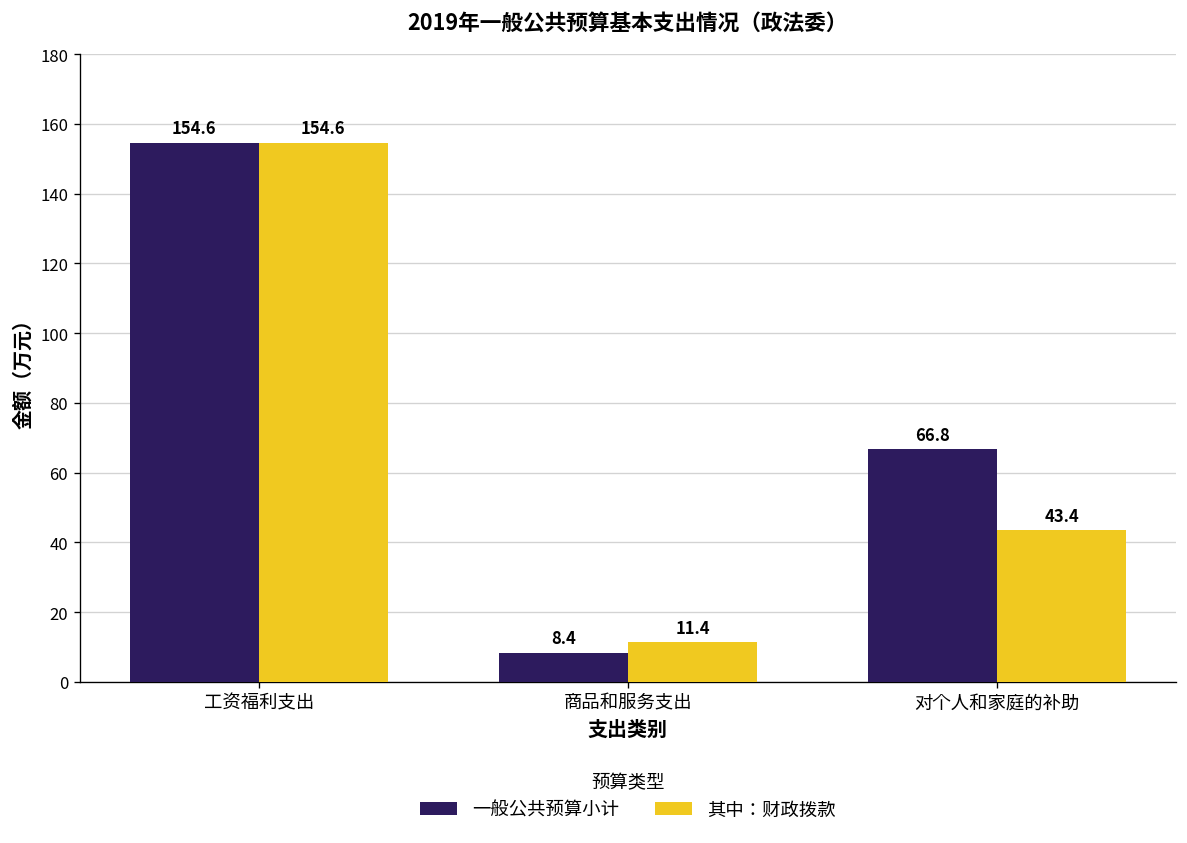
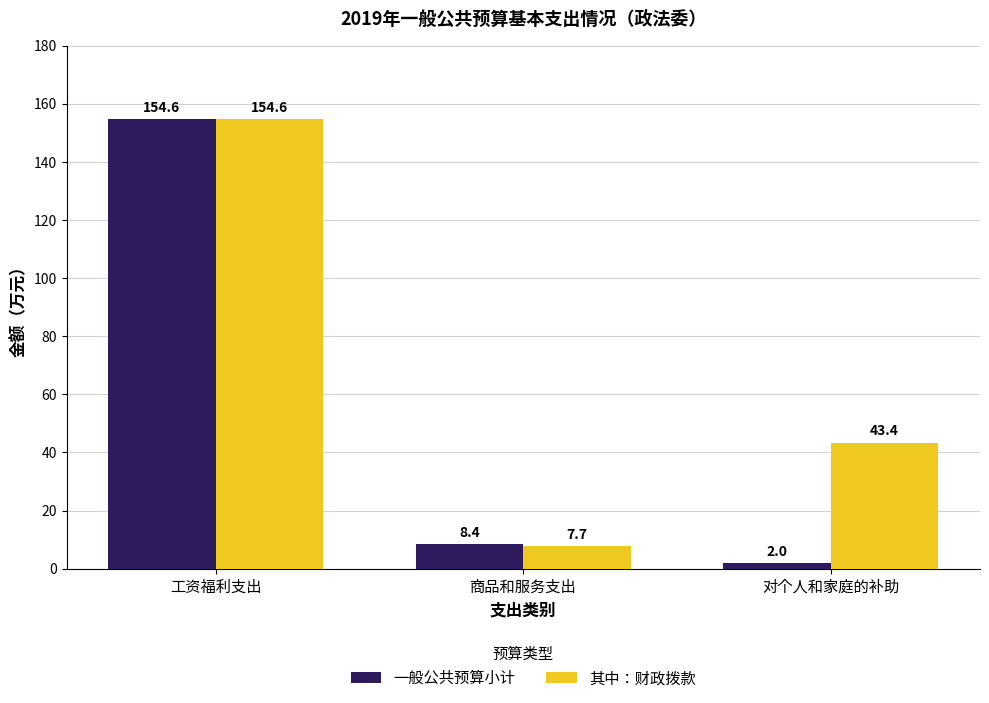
  {
    "一般公共预算小计": {
      "工资福利支出": 154.6,
      "商品和服务支出": 8.4,
-     "对个人和家庭的补助": 66.8
+     "对个人和家庭的补助": 2.0
    },
    "其中：财政拨款": {
      "工资福利支出": 154.6,
-     "商品和服务支出": 11.4,
+     "商品和服务支出": 7.7,
      "对个人和家庭的补助": 43.4
    }
  }
